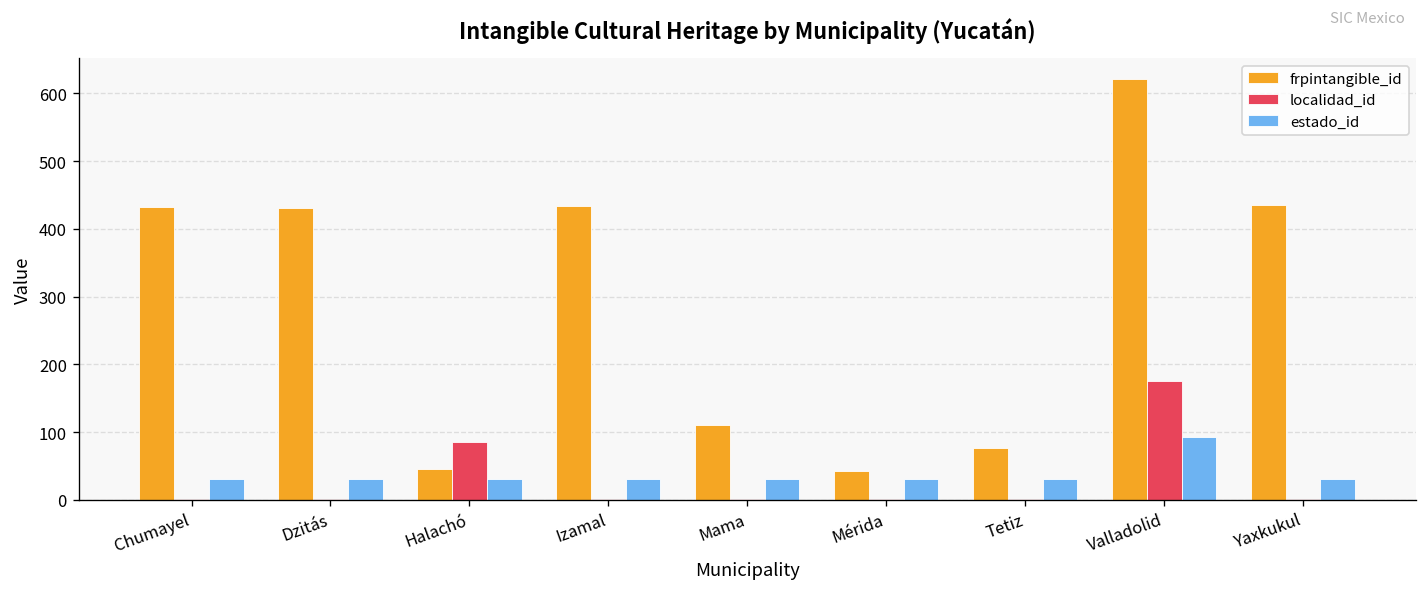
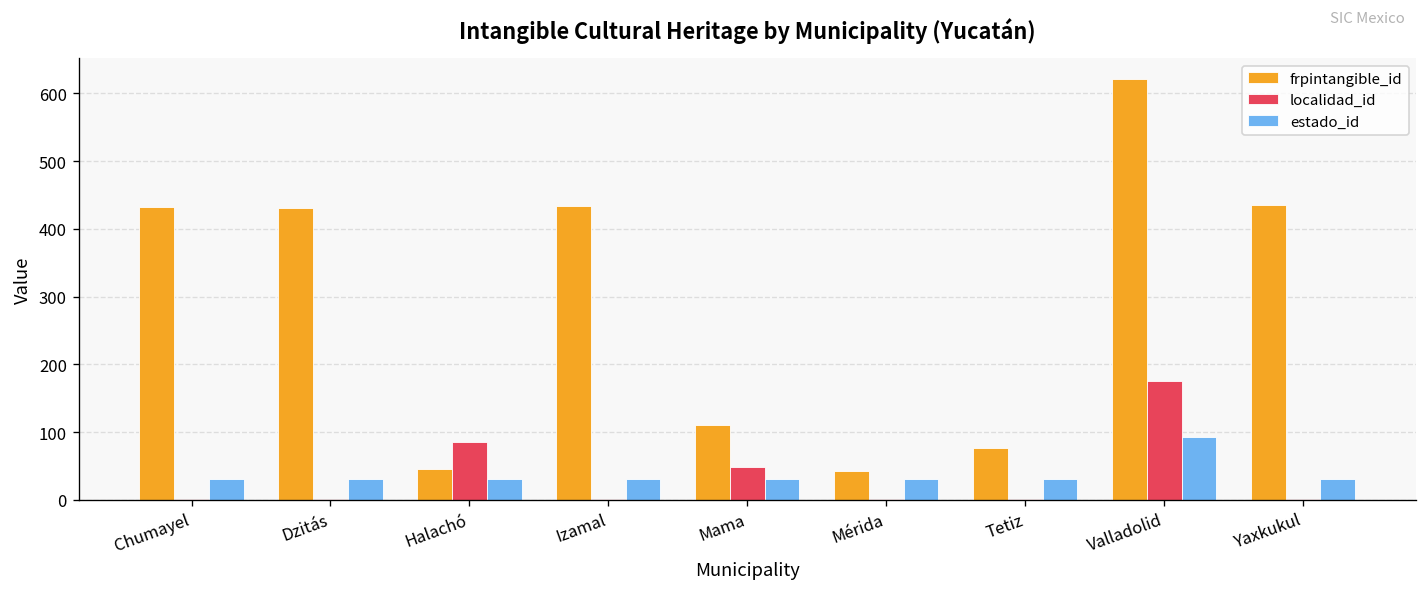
  {
    "frpintangible_id": {
      "Chumayel": 430,
      "Dzitás": 430,
      "Halachó": 50,
      "Izamal": 430,
      "Mama": 110,
      "Mérida": 40,
      "Tetiz": 80,
      "Valladolid": 620,
      "Yaxkukul": 440
    },
    "localidad_id": {
      "Halachó": 90,
-     "Mama": 0,
+     "Mama": 50,
      "Valladolid": 180
    },
    "estado_id": {
      "Chumayel": 30,
      "Dzitás": 30,
      "Halachó": 30,
      "Izamal": 30,
      "Mama": 30,
      "Mérida": 30,
      "Tetiz": 30,
      "Valladolid": 90,
      "Yaxkukul": 30
    }
  }
